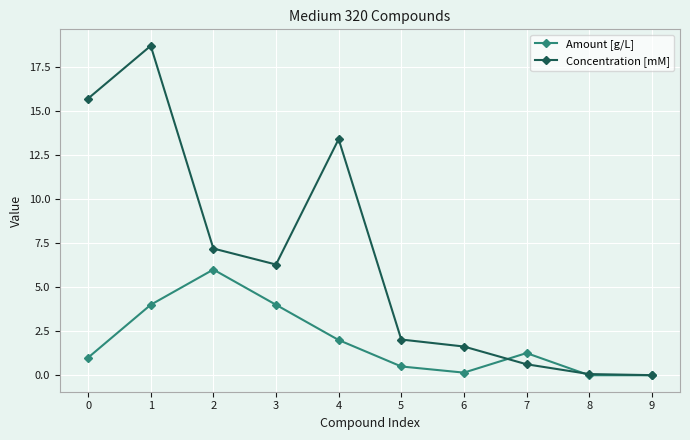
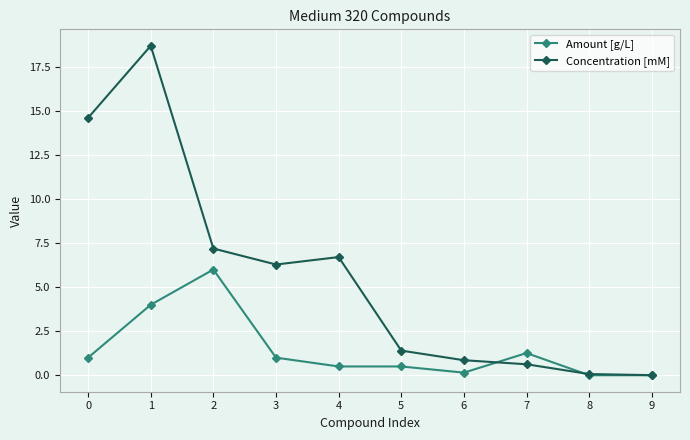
  {
    "Amount [g/L]": {
      "0": 1.0,
      "1": 4.0,
      "2": 6.0,
-     "3": 4,
-     "4": 2.0,
+     "3": 1,
+     "4": 0.5,
      "5": 0.5,
      "6": 0.2,
      "7": 1.3
    },
    "Concentration [mM]": {
-     "0": 15.7,
+     "0": 14.6,
      "1": 18.7,
      "2": 7.2,
      "3": 6.3,
-     "4": 13.4,
-     "5": 2.0,
-     "6": 1.6,
+     "4": 6.7,
+     "5": 1.4,
+     "6": 0.9,
      "7": 0.6
    }
  }
